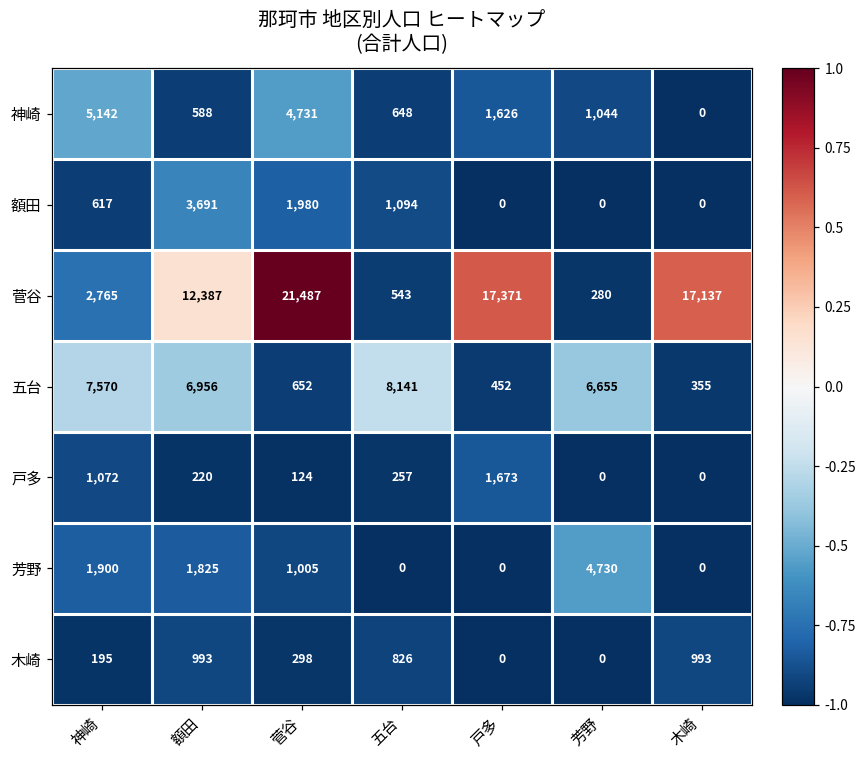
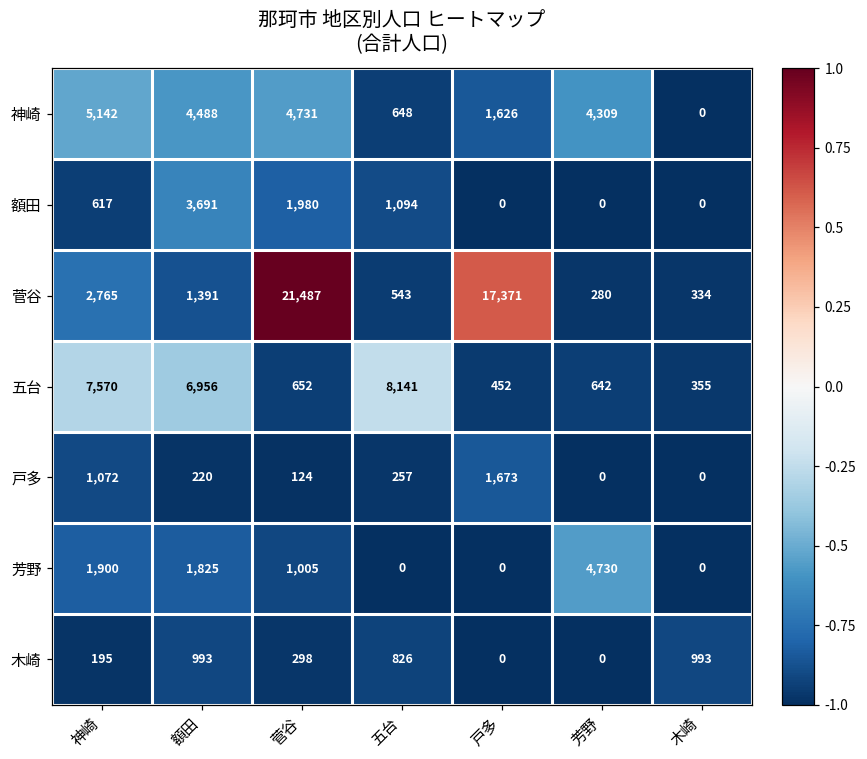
  {
    "神崎": {
      "神崎": "5,142",
-     "額田": "588",
+     "額田": "4,488",
      "菅谷": "4,731",
      "五台": "648",
      "戸多": "1,626",
-     "芳野": "1,044",
+     "芳野": "4,309",
      "木崎": "0"
    },
    "額田": {
      "神崎": "617",
      "額田": "3,691",
      "菅谷": "1,980",
      "五台": "1,094",
      "戸多": "0",
      "芳野": "0",
      "木崎": "0"
    },
    "菅谷": {
      "神崎": "2,765",
-     "額田": "12,387",
+     "額田": "1,391",
      "菅谷": "21,487",
      "五台": "543",
      "戸多": "17,371",
      "芳野": "280",
-     "木崎": "17,137"
+     "木崎": "334"
    },
    "五台": {
      "神崎": "7,570",
      "額田": "6,956",
      "菅谷": "652",
      "五台": "8,141",
      "戸多": "452",
-     "芳野": "6,655",
+     "芳野": "642",
      "木崎": "355"
    },
    "戸多": {
      "神崎": "1,072",
      "額田": "220",
      "菅谷": "124",
      "五台": "257",
      "戸多": "1,673",
      "芳野": "0",
      "木崎": "0"
    },
    "芳野": {
      "神崎": "1,900",
      "額田": "1,825",
      "菅谷": "1,005",
      "五台": "0",
      "戸多": "0",
      "芳野": "4,730",
      "木崎": "0"
    },
    "木崎": {
      "神崎": "195",
      "額田": "993",
      "菅谷": "298",
      "五台": "826",
      "戸多": "0",
      "芳野": "0",
      "木崎": "993"
    }
  }
